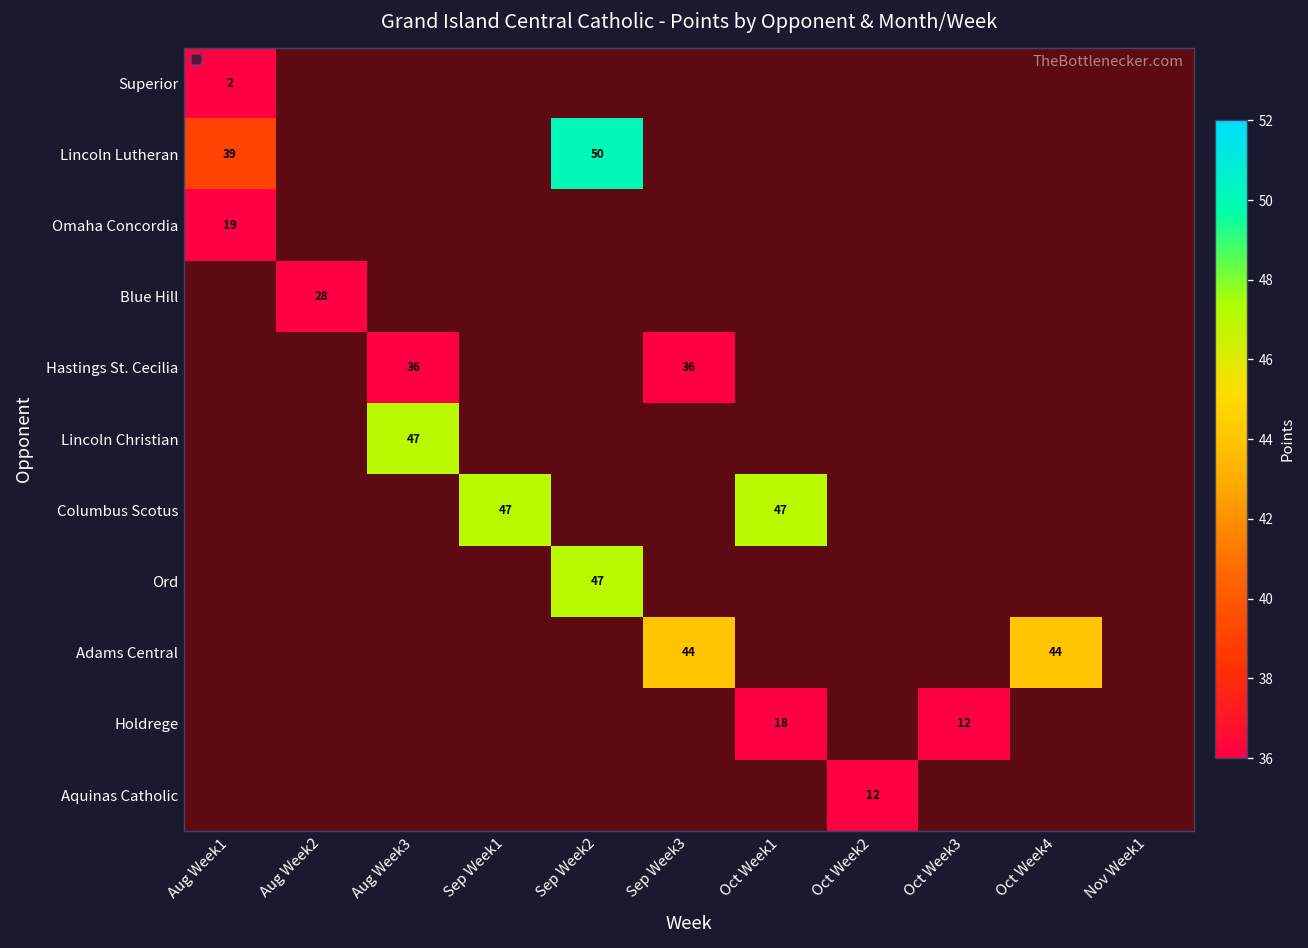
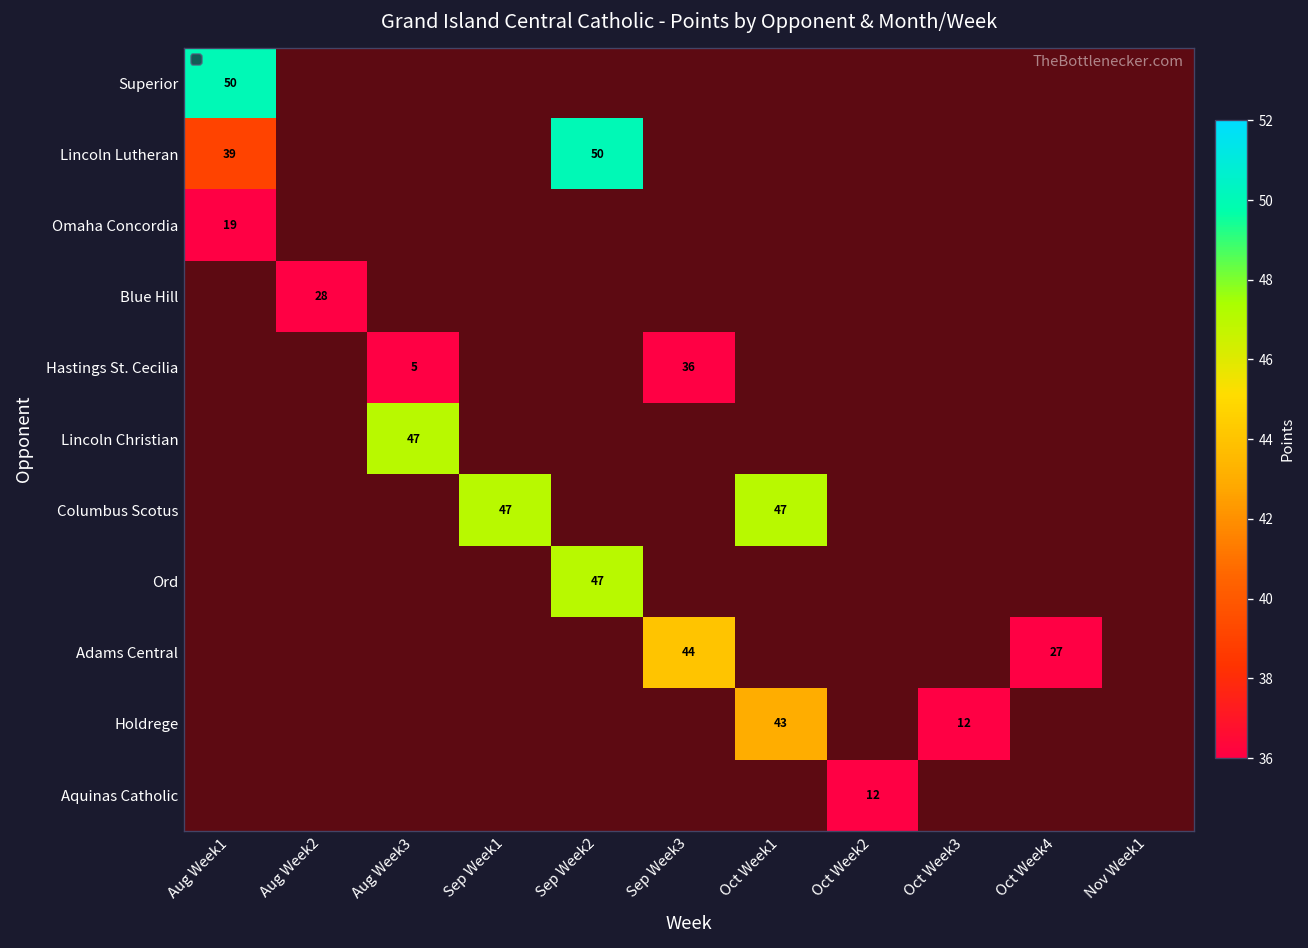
  {
    "Superior": {
-     "Aug Week1": 2
+     "Aug Week1": 50
    },
    "Lincoln Lutheran": {
      "Aug Week1": 39,
      "Sep Week2": 50
    },
    "Omaha Concordia": {
      "Aug Week1": 19
    },
    "Blue Hill": {
      "Aug Week2": 28
    },
    "Hastings St. Cecilia": {
-     "Aug Week3": 36,
+     "Aug Week3": 5,
      "Sep Week3": 36
    },
    "Lincoln Christian": {
      "Aug Week3": 47
    },
    "Columbus Scotus": {
      "Sep Week1": 47,
      "Oct Week1": 47
    },
    "Ord": {
      "Sep Week2": 47
    },
    "Adams Central": {
      "Sep Week3": 44,
-     "Oct Week4": 44
+     "Oct Week4": 27
    },
    "Holdrege": {
-     "Oct Week1": 18,
+     "Oct Week1": 43,
      "Oct Week3": 12
    },
    "Aquinas Catholic": {
      "Oct Week2": 12
    }
  }
